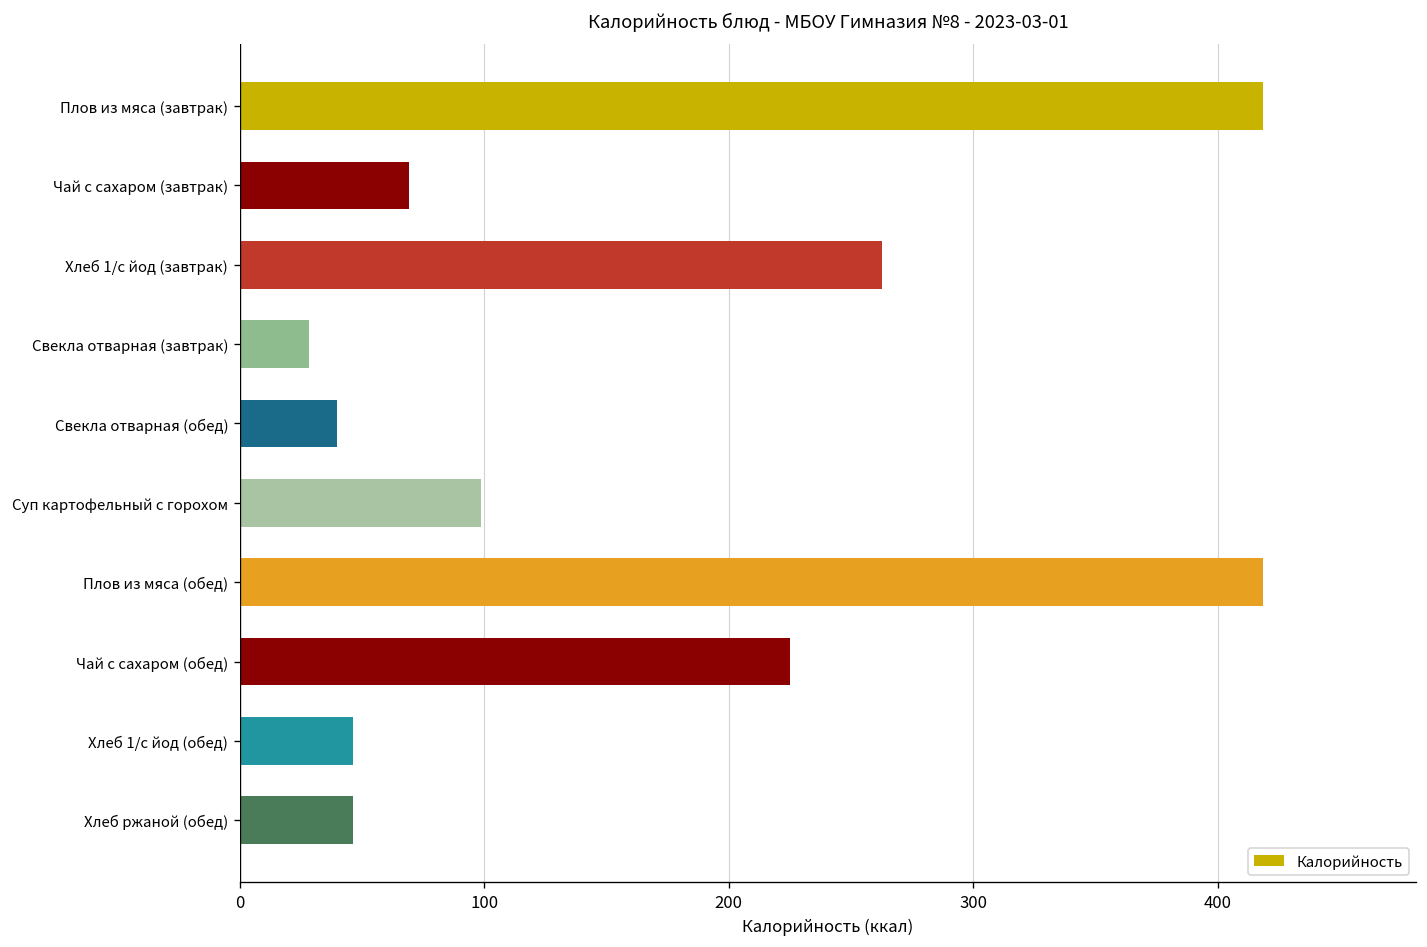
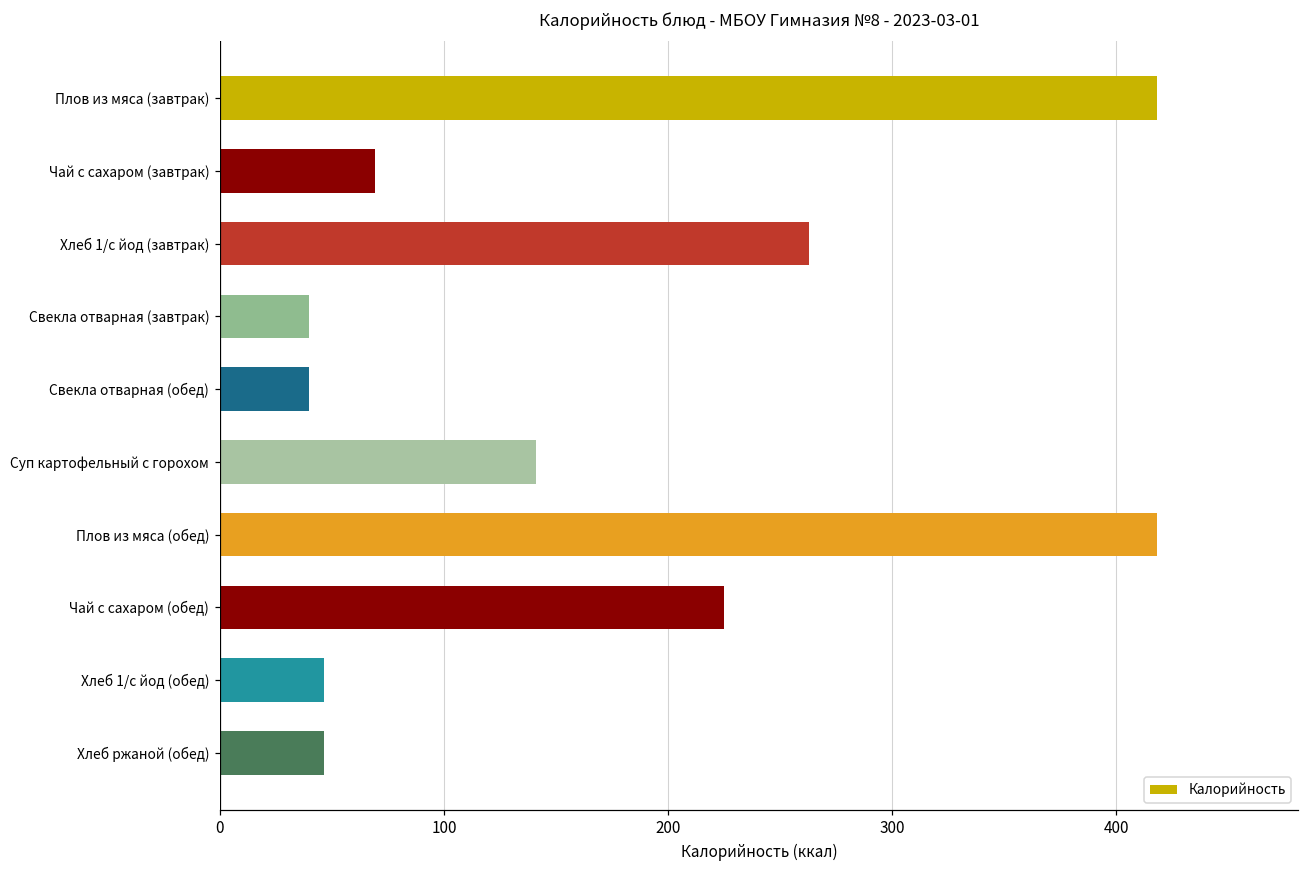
  {
    "Плов из мяса (завтрак)": 418,
    "Чай с сахаром (завтрак)": 69,
    "Хлеб 1/с йод (завтрак)": 263,
-   "Свекла отварная (завтрак)": 29,
+   "Свекла отварная (завтрак)": 40,
    "Свекла отварная (обед)": 40,
-   "Суп картофельный с горохом": 99,
+   "Суп картофельный с горохом": 141,
    "Плов из мяса (обед)": 418,
    "Чай с сахаром (обед)": 225,
    "Хлеб 1/с йод (обед)": 46,
    "Хлеб ржаной (обед)": 46
  }
